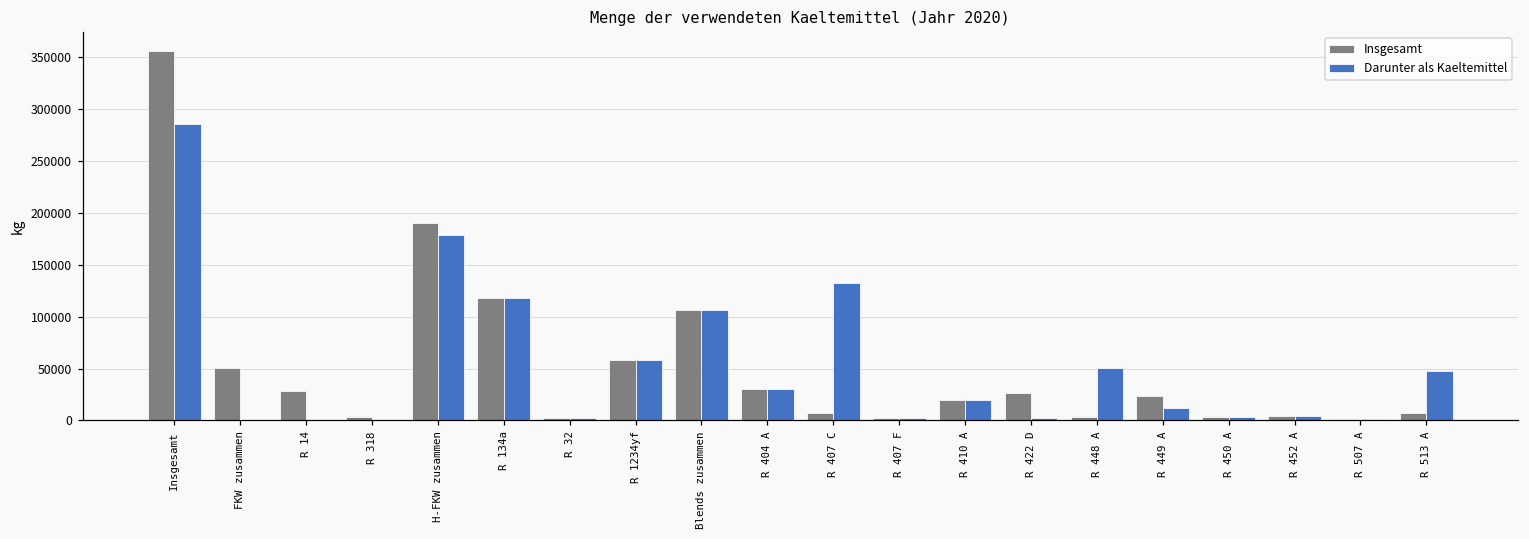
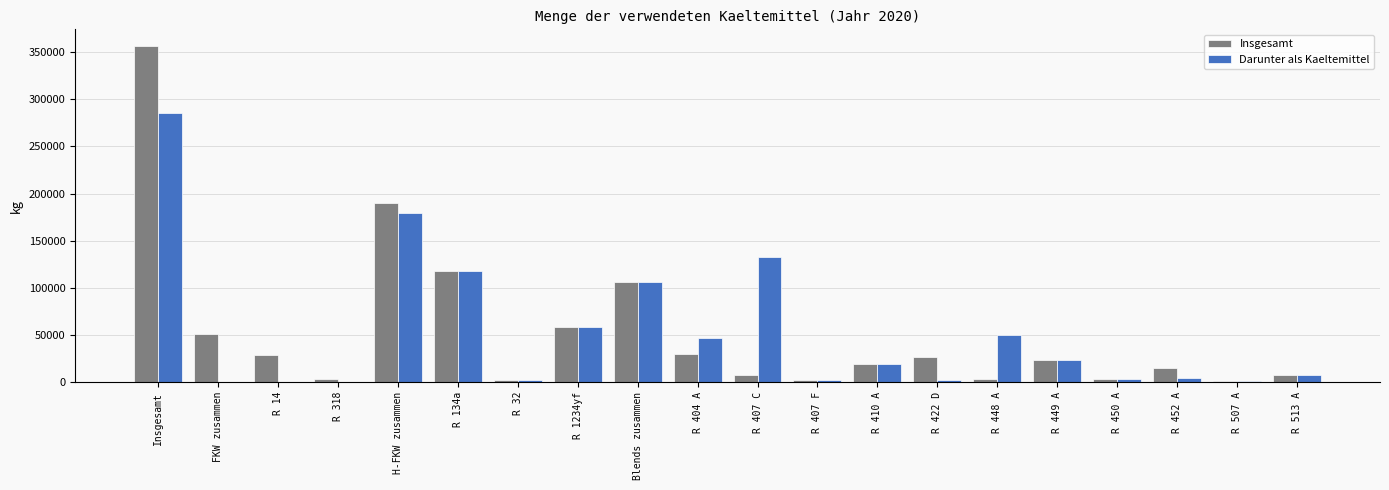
  {
    "Insgesamt": {
      "Insgesamt": 360000,
      "FKW zusammen": 50000,
      "R 14": 30000,
      "R 318": 0,
      "H-FKW zusammen": 190000,
      "R 134a": 120000,
      "R 1234yf": 60000,
      "Blends zusammen": 110000,
      "R 404 A": 30000,
      "R 407 C": 10000,
      "R 410 A": 20000,
      "R 422 D": 30000,
      "R 448 A": 0,
      "R 449 A": 20000,
      "R 450 A": 0,
-     "R 452 A": 0,
+     "R 452 A": 20000,
      "R 513 A": 10000
    },
    "Darunter als Kaeltemittel": {
      "Insgesamt": 290000,
      "FKW zusammen": 0,
      "R 14": 0,
      "R 318": 0,
      "H-FKW zusammen": 180000,
      "R 134a": 120000,
      "R 1234yf": 60000,
      "Blends zusammen": 110000,
-     "R 404 A": 30000,
+     "R 404 A": 50000,
      "R 407 C": 130000,
      "R 410 A": 20000,
      "R 448 A": 50000,
-     "R 449 A": 10000,
+     "R 449 A": 20000,
      "R 450 A": 0,
      "R 452 A": 0,
-     "R 513 A": 50000
+     "R 513 A": 10000
    }
  }
